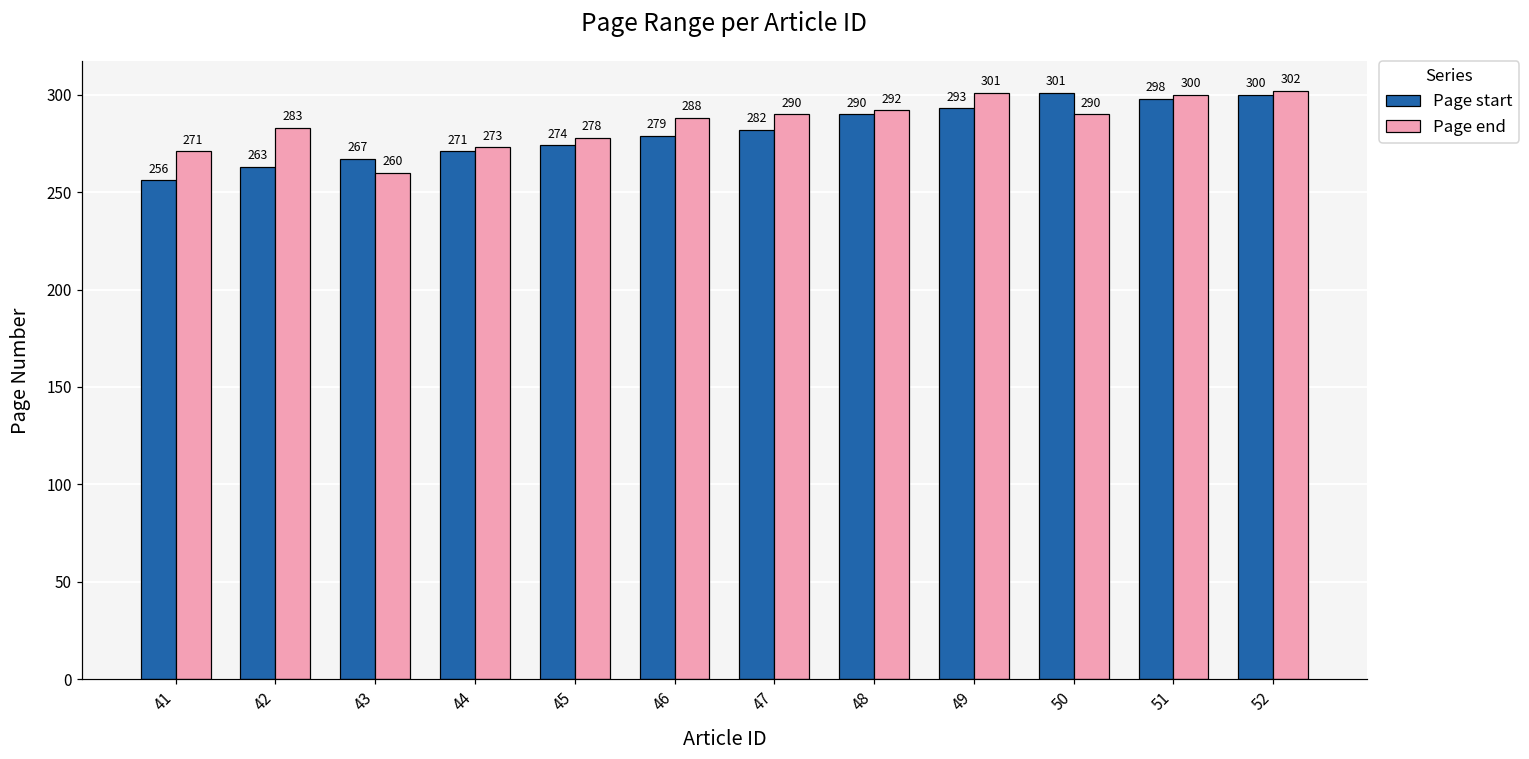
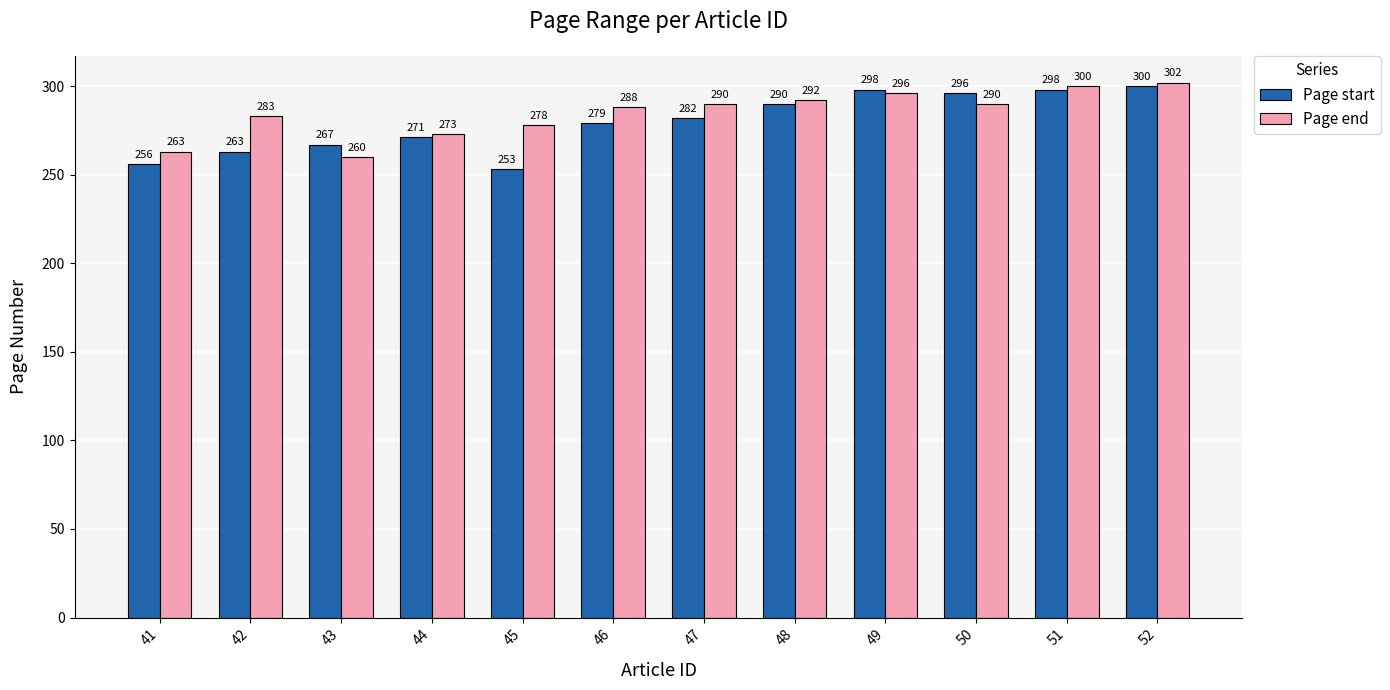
  {
    "Page start": {
      "41": 256,
      "42": 263,
      "43": 267,
      "44": 271,
-     "45": 274,
+     "45": 253,
      "46": 279,
      "47": 282,
      "48": 290,
-     "49": 293,
-     "50": 301,
+     "49": 298,
+     "50": 296,
      "51": 298,
      "52": 300
    },
    "Page end": {
-     "41": 271,
+     "41": 263,
      "42": 283,
      "43": 260,
      "44": 273,
      "45": 278,
      "46": 288,
      "47": 290,
      "48": 292,
-     "49": 301,
+     "49": 296,
      "50": 290,
      "51": 300,
      "52": 302
    }
  }
